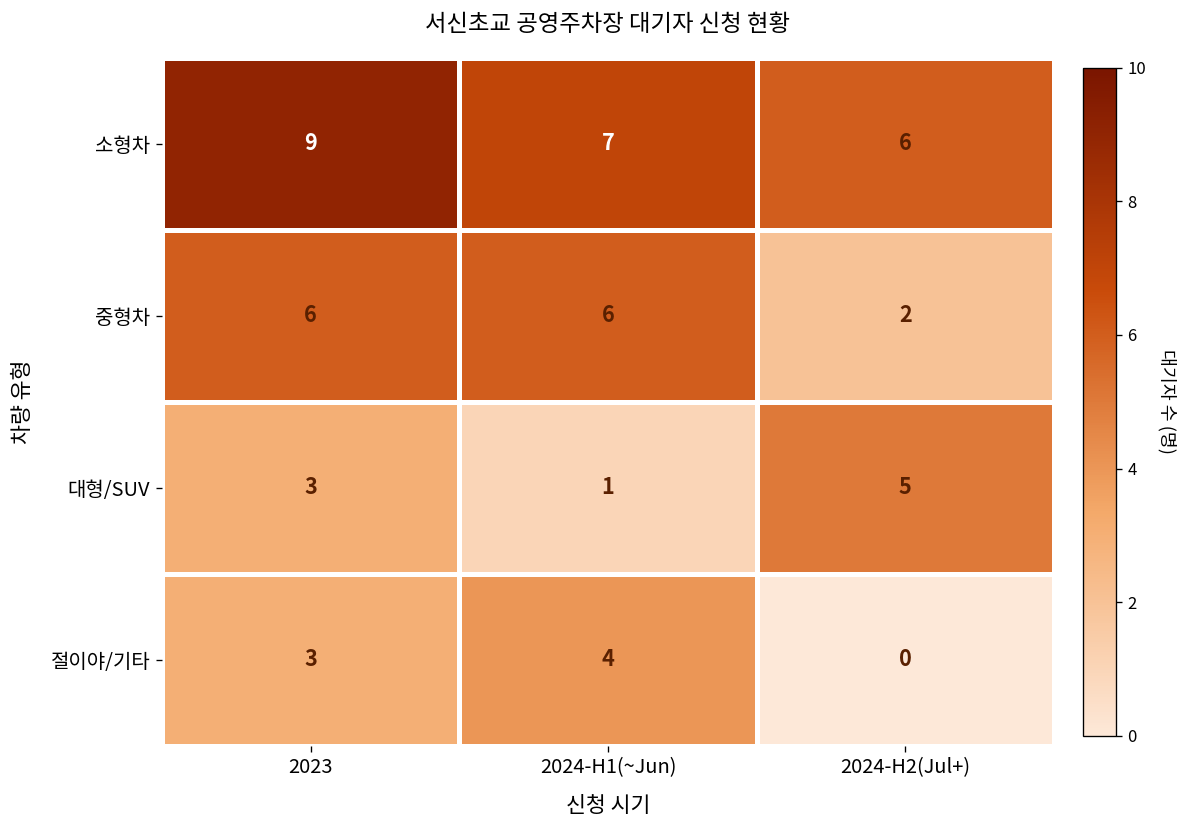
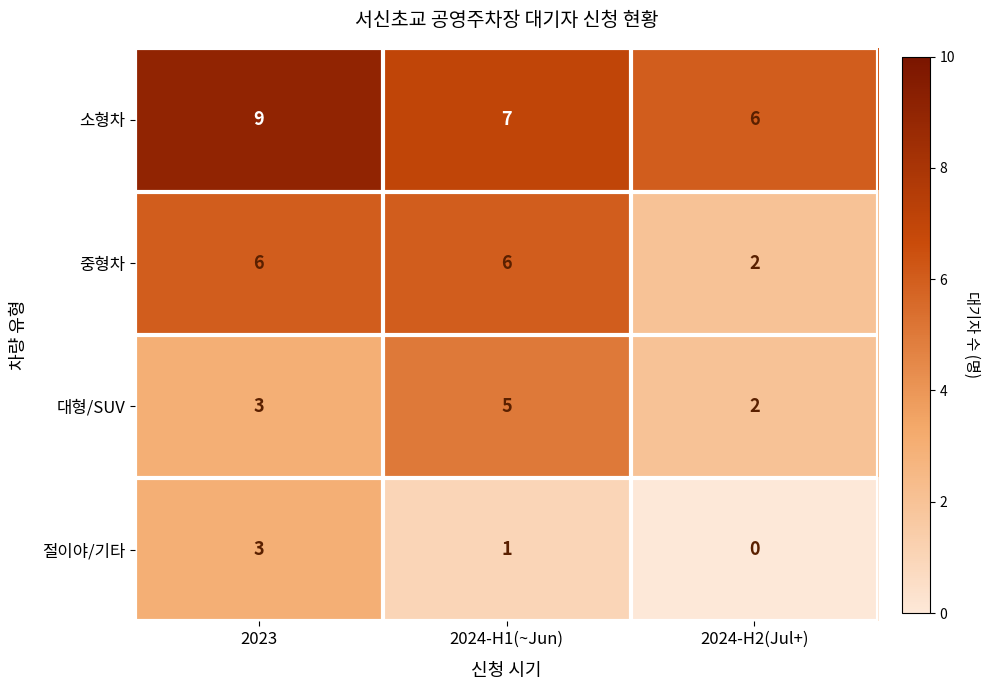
  {
    "소형차": {
      "2023": 9,
      "2024-H1(~Jun)": 7,
      "2024-H2(Jul+)": 6
    },
    "중형차": {
      "2023": 6,
      "2024-H1(~Jun)": 6,
      "2024-H2(Jul+)": 2
    },
    "대형/SUV": {
      "2023": 3,
-     "2024-H1(~Jun)": 1,
-     "2024-H2(Jul+)": 5
+     "2024-H1(~Jun)": 5,
+     "2024-H2(Jul+)": 2
    },
    "절이야/기타": {
      "2023": 3,
-     "2024-H1(~Jun)": 4,
+     "2024-H1(~Jun)": 1,
      "2024-H2(Jul+)": 0
    }
  }
